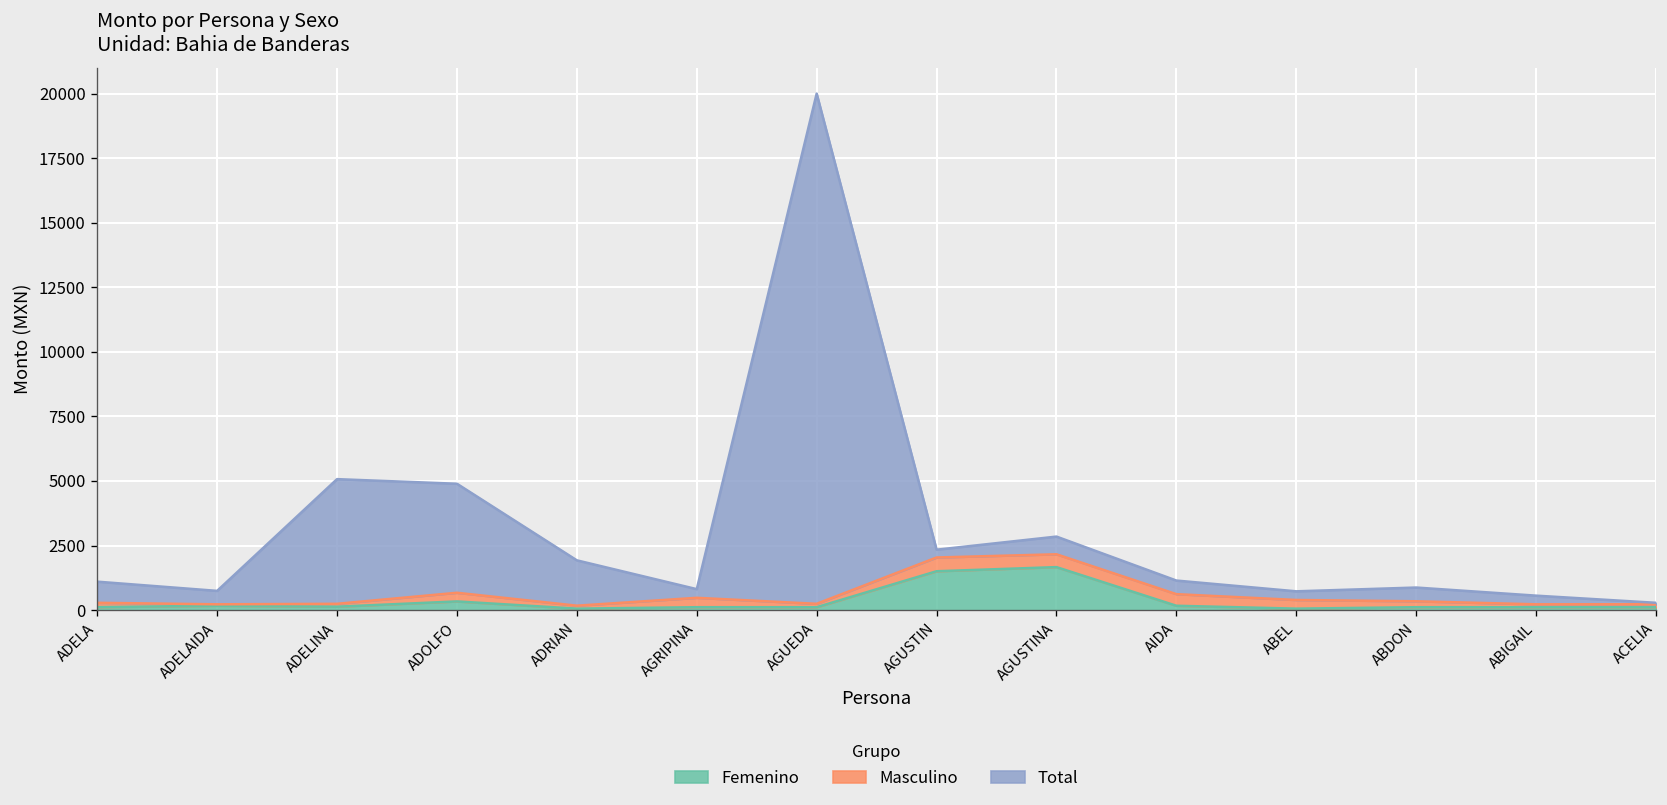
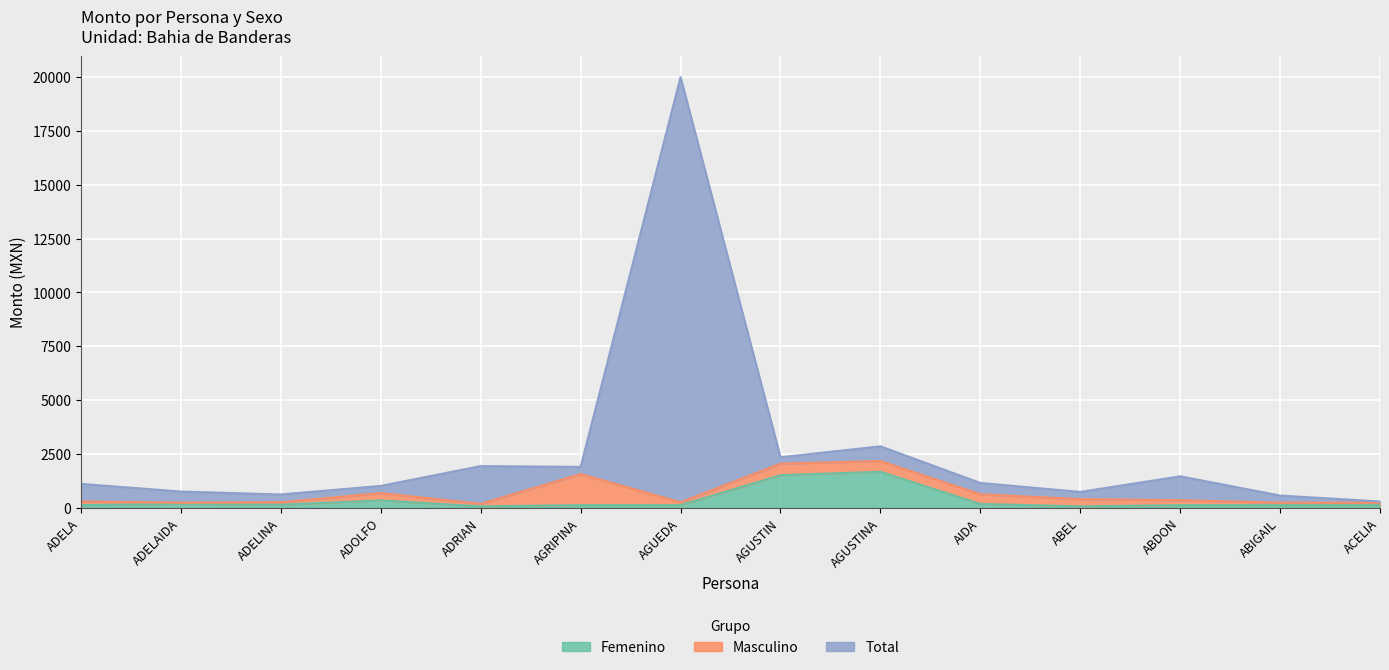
  {
    "Femenino": {
      "ADELA": 100,
      "ADOLFO": 300,
      "AGRIPINA": 100,
      "AGUEDA": 100,
      "AGUSTIN": 1500,
      "AGUSTINA": 1700,
      "AIDA": 200,
      "ABEL": 100,
      "ABDON": 100
    },
    "Masculino": {
      "ADELA": 200,
      "ADOLFO": 300,
-     "AGRIPINA": 400,
+     "AGRIPINA": 1400,
      "AGUEDA": 100,
      "AGUSTIN": 500,
      "AGUSTINA": 500,
      "AIDA": 400,
      "ABEL": 300,
      "ABDON": 200
    },
    "Total": {
      "ADELA": 800,
      "ADELAIDA": 500,
-     "ADELINA": 4800,
-     "ADOLFO": 4200,
+     "ADELINA": 400,
+     "ADOLFO": 300,
      "ADRIAN": 1800,
      "AGRIPINA": 300,
      "AGUEDA": 19800,
      "AGUSTIN": 300,
      "AGUSTINA": 700,
      "AIDA": 500,
      "ABEL": 300,
-     "ABDON": 500,
+     "ABDON": 1100,
      "ABIGAIL": 300
    }
  }
